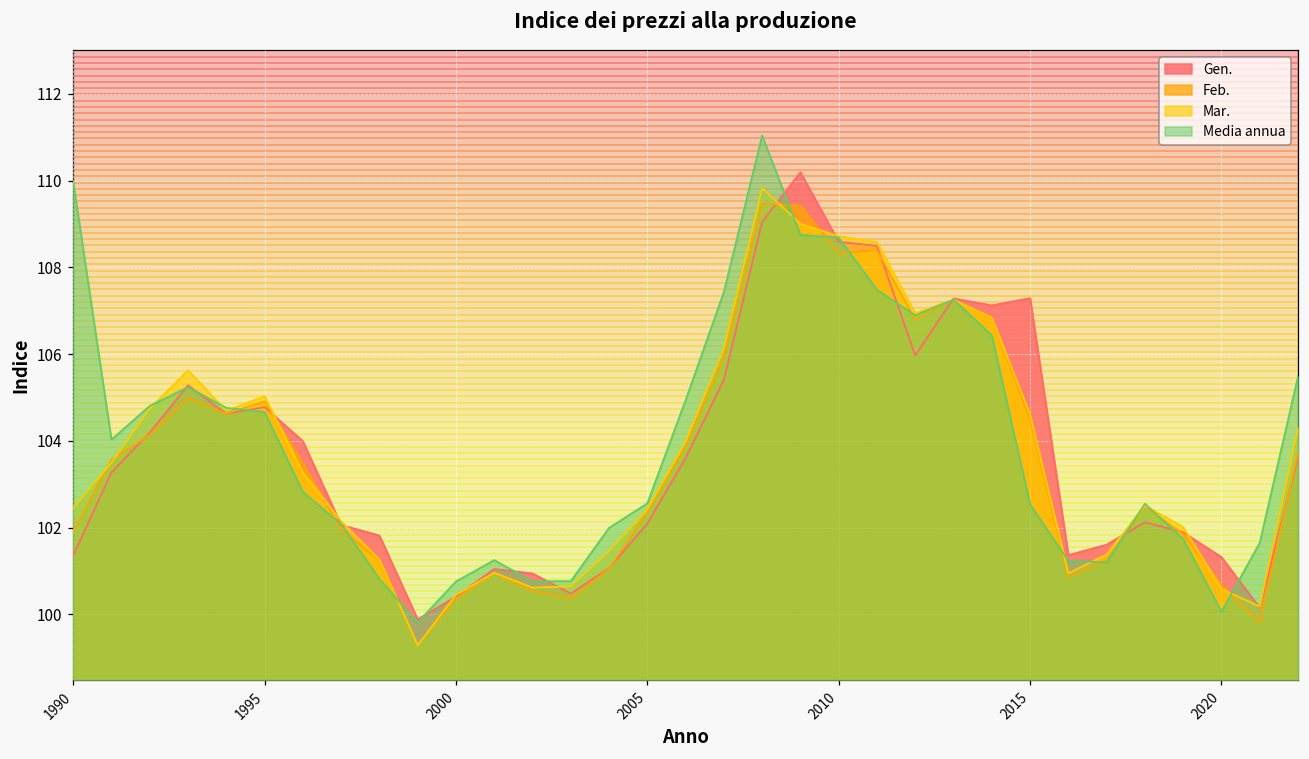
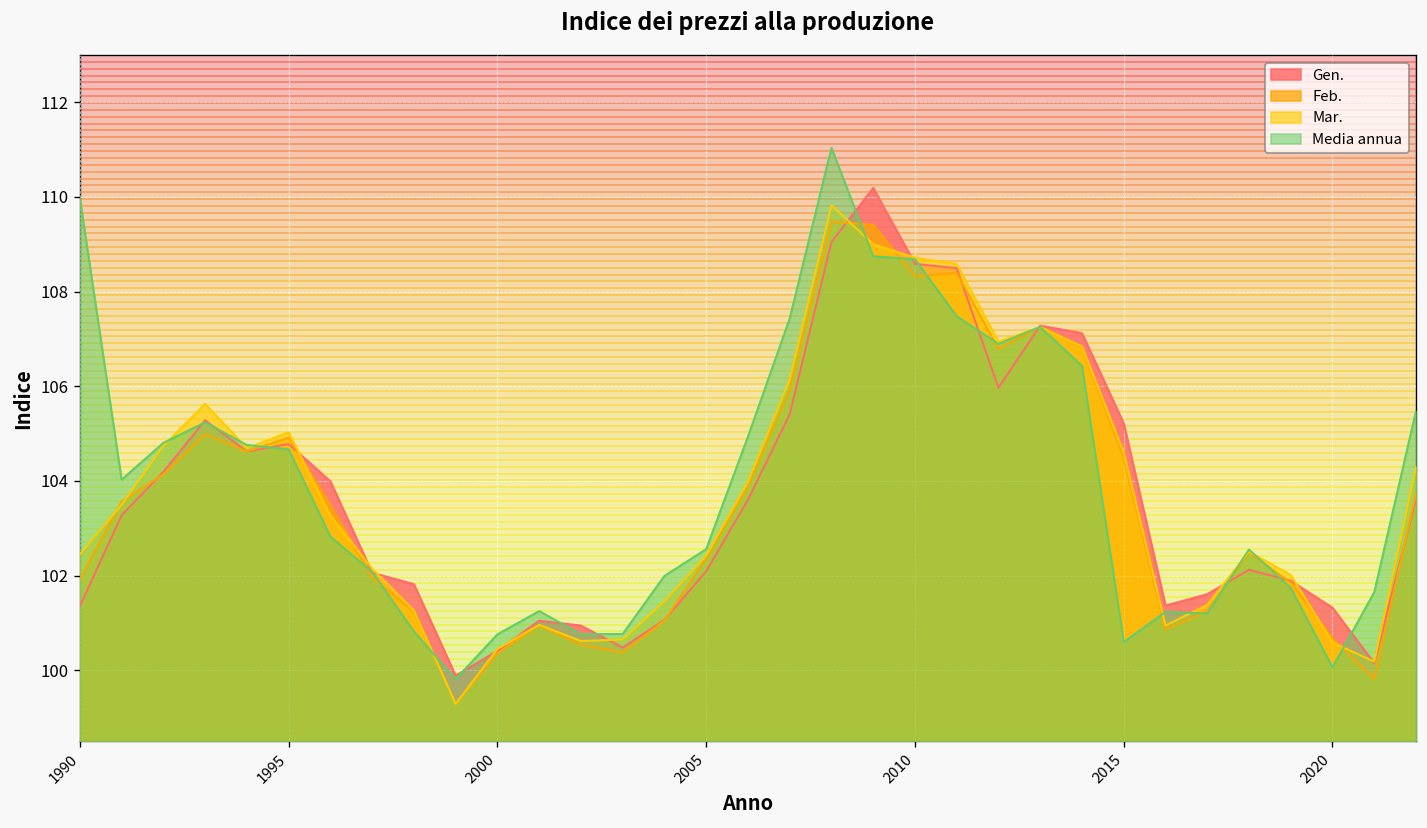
  {
    "Gen.": {
      "1990": 101.4,
      "1995": 104.8,
      "2005": 102.1,
      "2010": 108.6,
-     "2015": 107.3,
+     "2015": 105.2,
      "2020": 101.3
    },
    "Media annua": {
      "1990": 110.0,
      "1995": 104.7,
      "2000": 100.8,
      "2005": 102.6,
-     "2015": 102.5,
+     "2015": 100.6,
      "2020": 100.1
    }
  }
